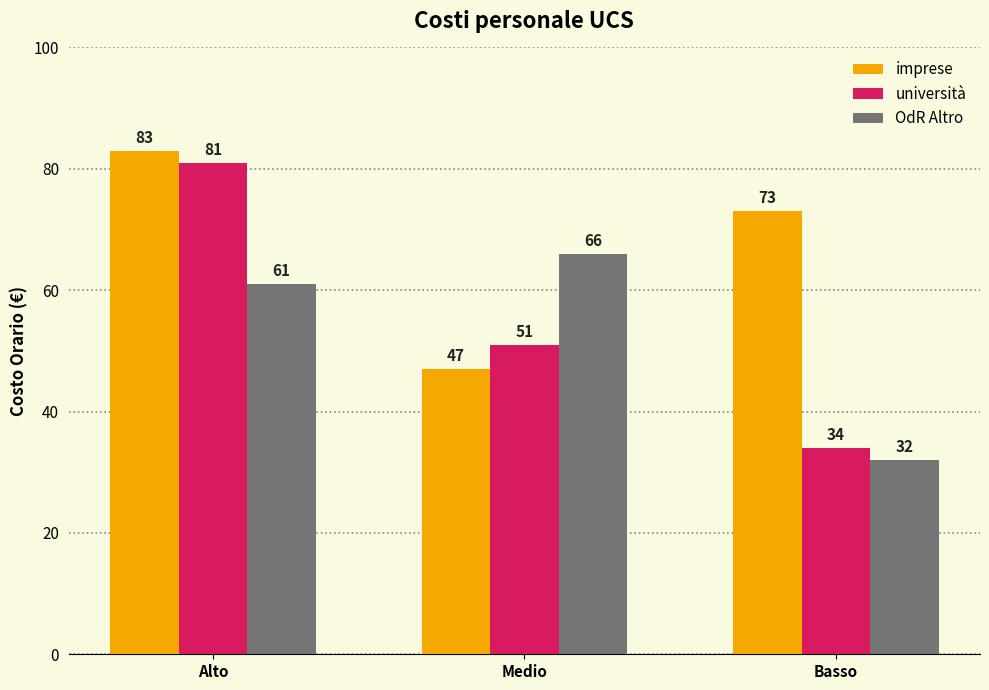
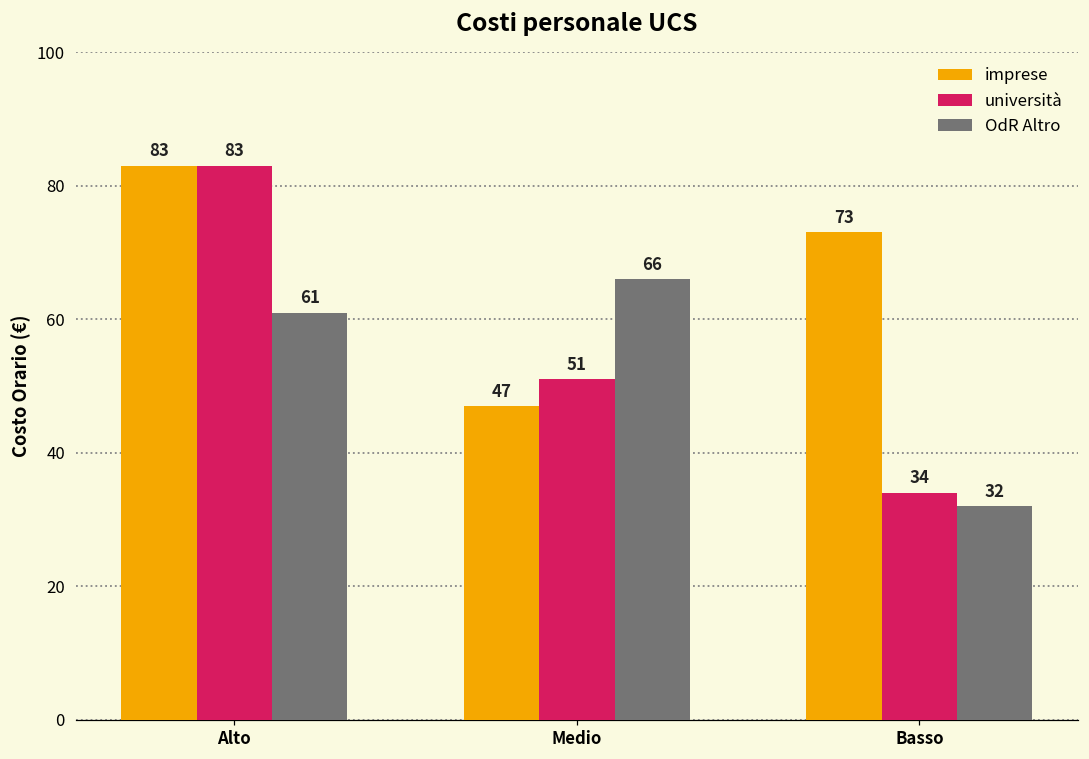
  {
    "imprese": {
      "Alto": 83,
      "Medio": 47,
      "Basso": 73
    },
    "università": {
-     "Alto": 81,
+     "Alto": 83,
      "Medio": 51,
      "Basso": 34
    },
    "OdR Altro": {
      "Alto": 61,
      "Medio": 66,
      "Basso": 32
    }
  }
